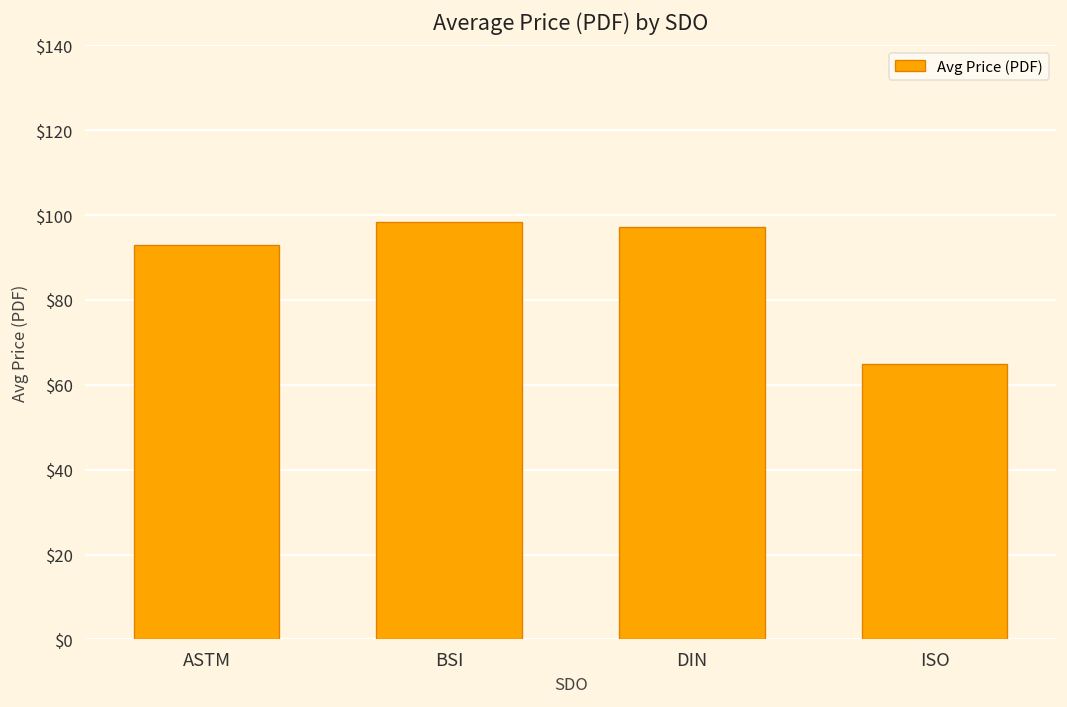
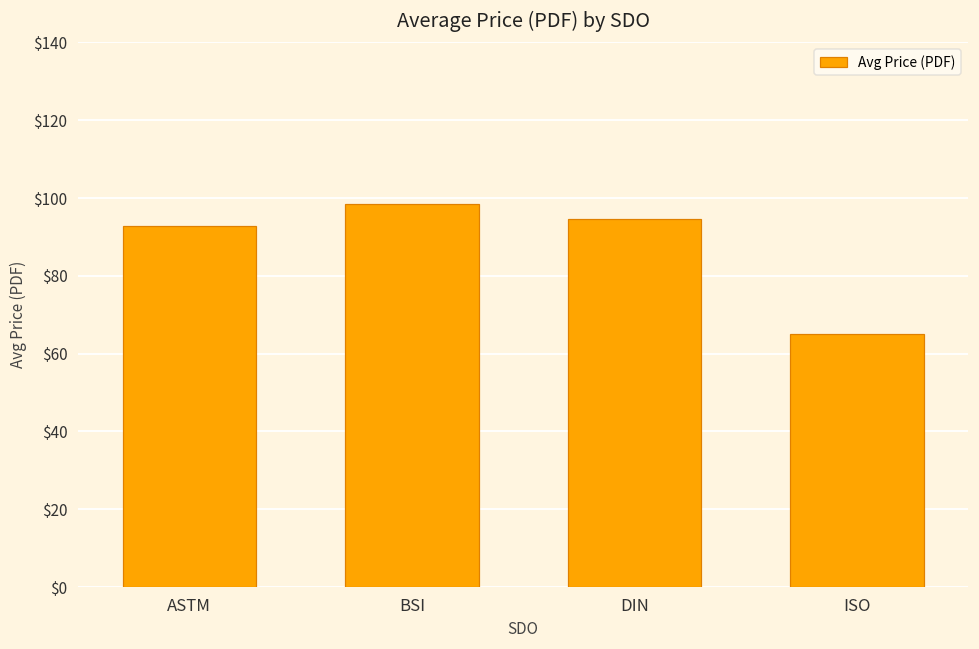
  {
    "ASTM": "$93",
    "BSI": "$98",
-   "DIN": "$97",
+   "DIN": "$95",
    "ISO": "$65"
  }
